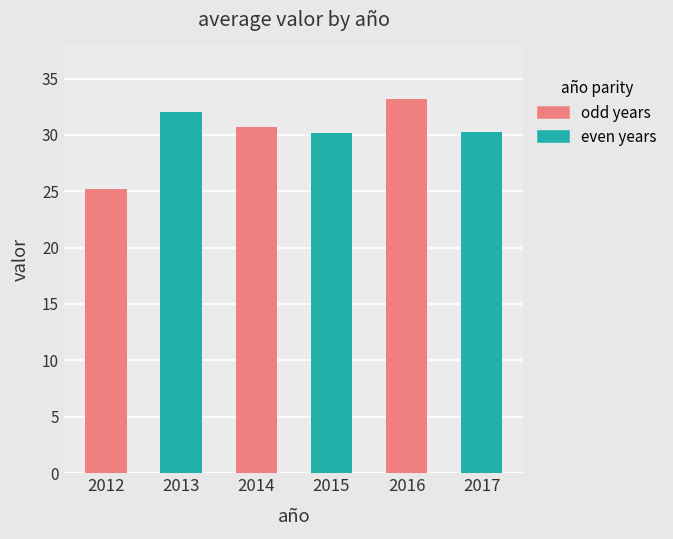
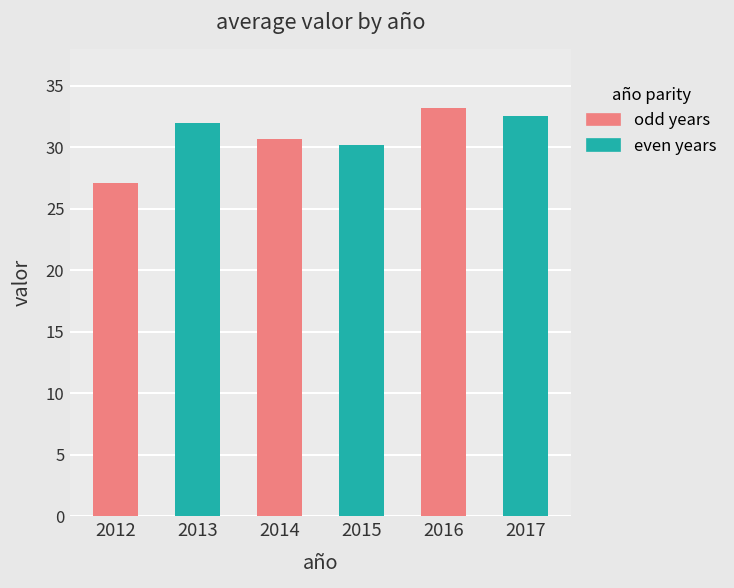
  {
-   "2012": 25.2,
+   "2012": 27.1,
    "2013": 32.0,
    "2014": 30.7,
    "2015": 30.2,
    "2016": 33.2,
-   "2017": 30.3
+   "2017": 32.5
  }
